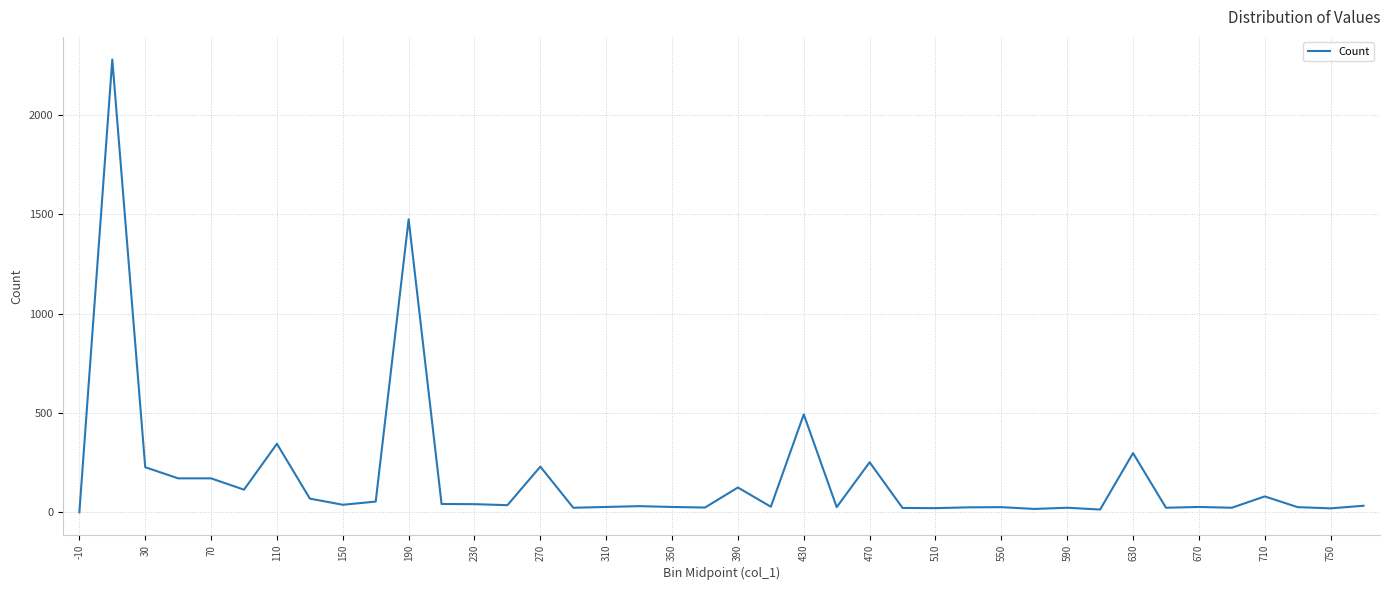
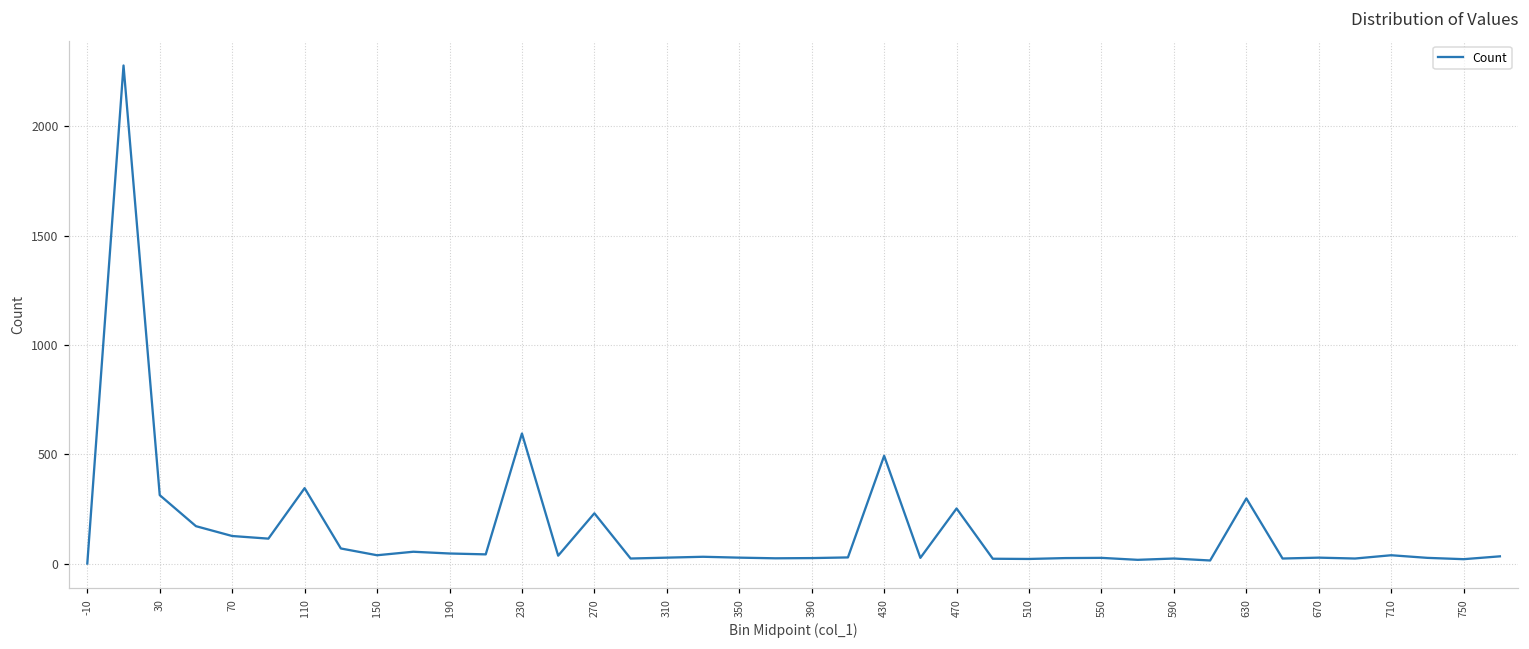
  {
    "-10": 0,
-   "30": 230,
-   "70": 170,
+   "30": 310,
+   "70": 130,
    "110": 350,
    "150": 40,
-   "190": 1480,
-   "230": 40,
+   "190": 50,
+   "230": 600,
    "270": 230,
    "310": 30,
    "350": 30,
-   "390": 130,
+   "390": 30,
    "430": 490,
    "470": 250,
    "510": 20,
    "550": 30,
    "590": 20,
    "630": 300,
    "670": 30,
-   "710": 80,
+   "710": 40,
    "750": 20
  }
